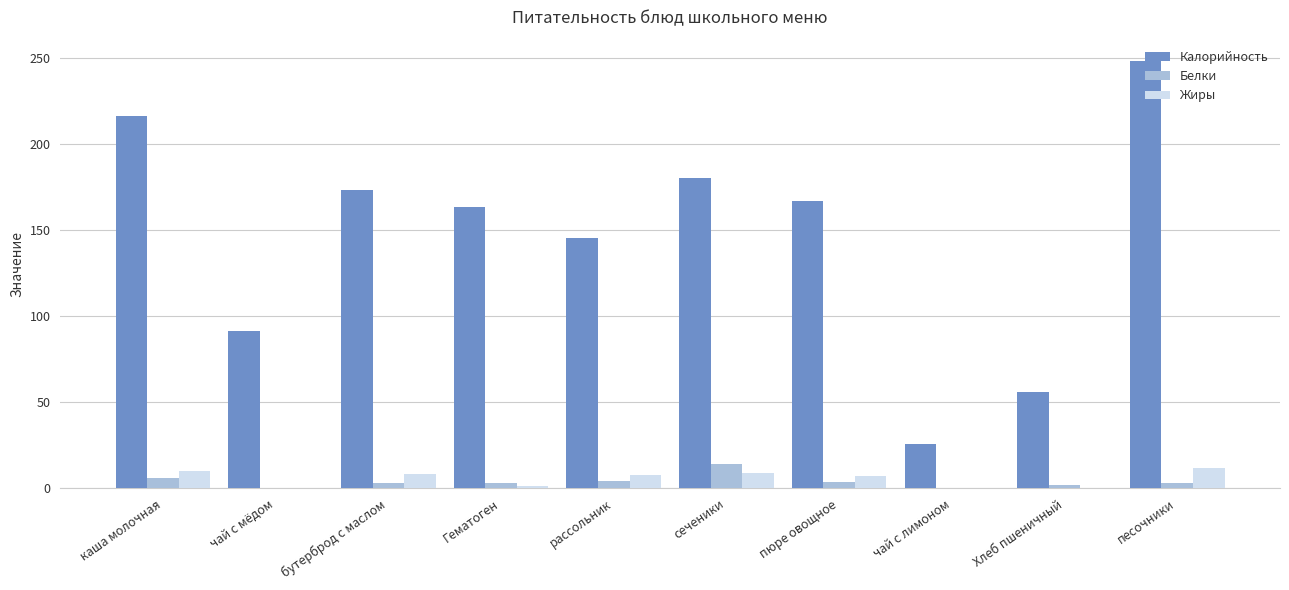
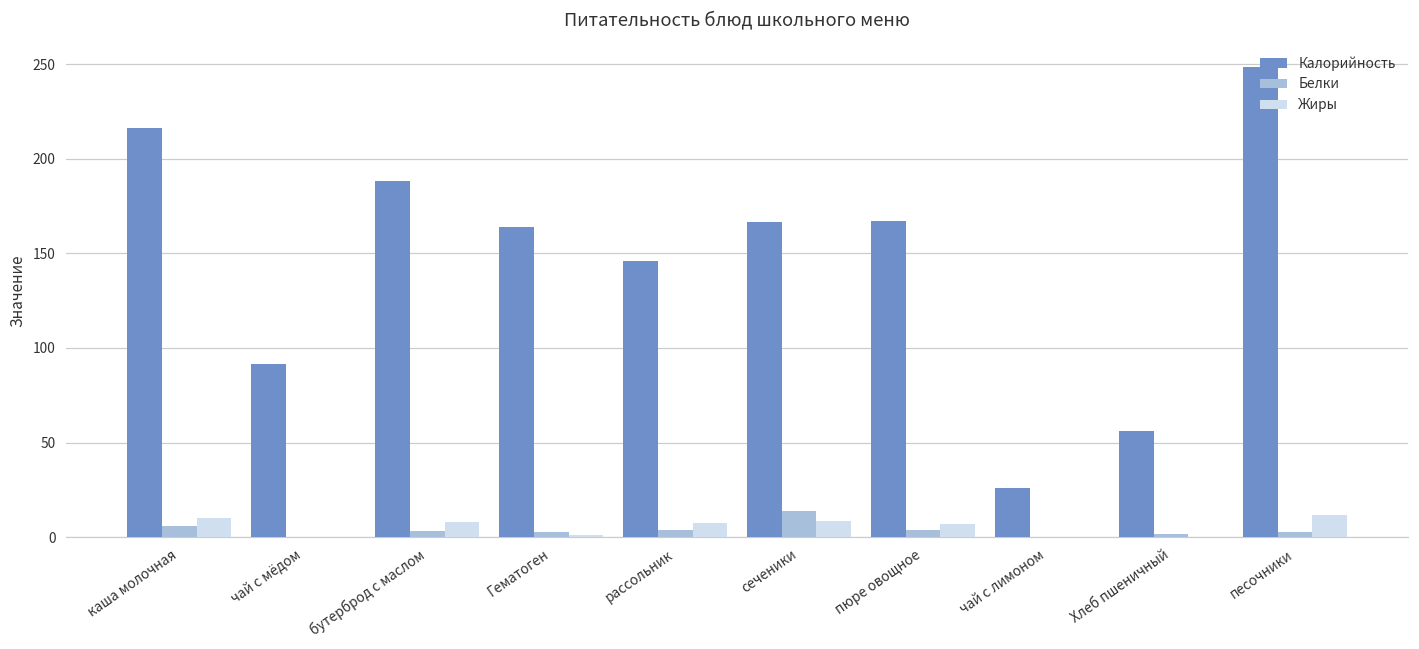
  {
    "Калорийность": {
      "каша молочная": 216,
      "чай с мёдом": 92,
-     "бутерброд с маслом": 173,
+     "бутерброд с маслом": 188,
      "Гематоген": 164,
      "рассольник": 146,
-     "сеченики": 180,
+     "сеченики": 167,
      "пюре овощное": 167,
      "чай с лимоном": 26,
      "Хлеб пшеничный": 56,
      "песочники": 248
    }
  }
